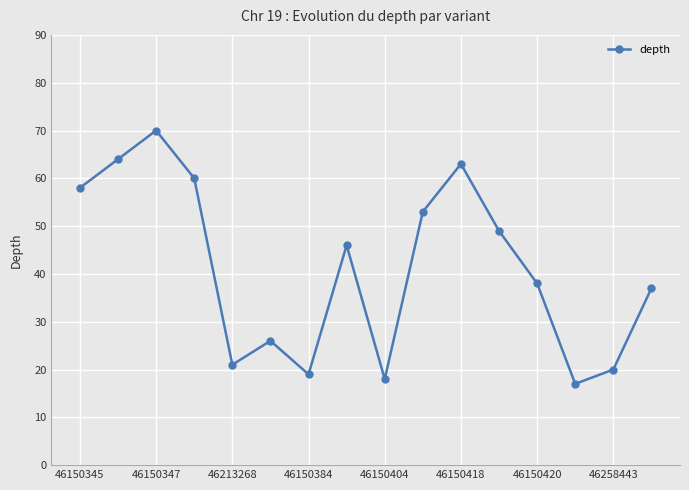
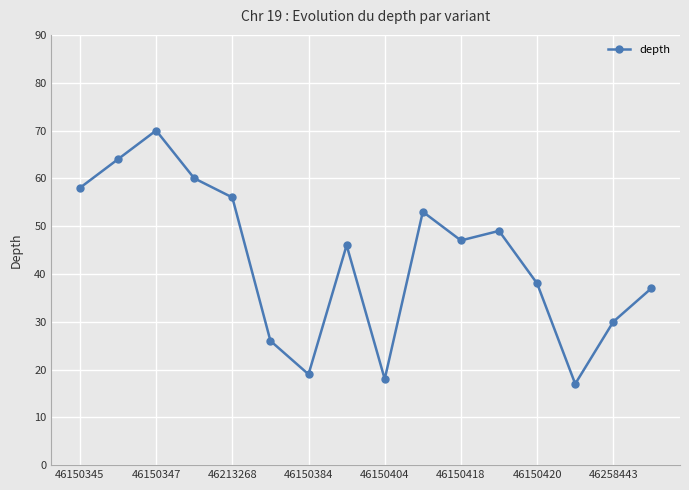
  {
    "46150345": 58,
    "46150347": 70,
-   "46213268": 21,
+   "46213268": 56,
    "46150384": 19,
    "46150404": 18,
-   "46150418": 63,
+   "46150418": 47,
    "46150420": 38,
-   "46258443": 20
+   "46258443": 30
  }
